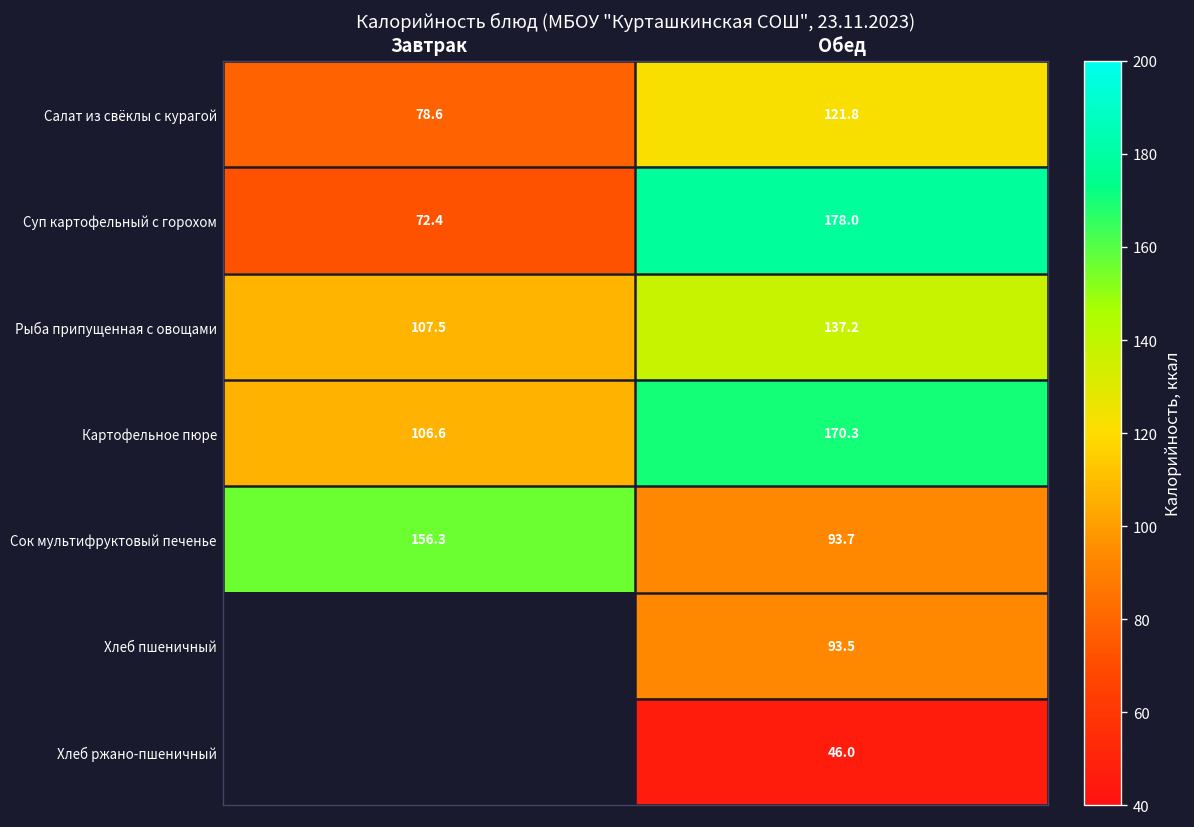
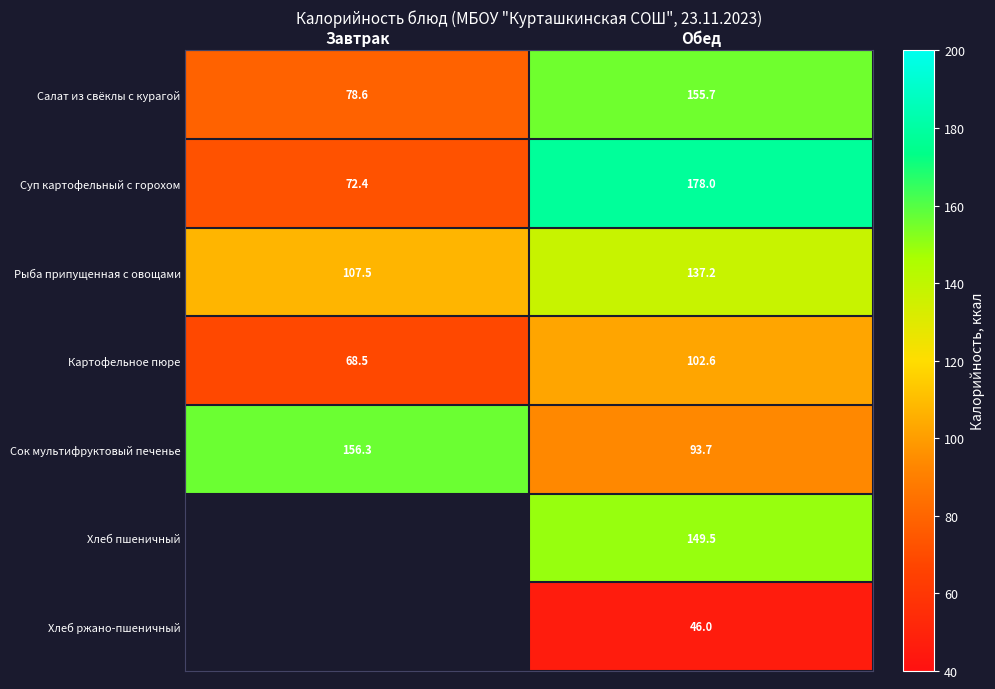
  {
    "Салат из свёклы с курагой": {
      "Завтрак": 78.6,
-     "Обед": 121.8
+     "Обед": 155.7
    },
    "Суп картофельный с горохом": {
      "Завтрак": 72.4,
      "Обед": 178.0
    },
    "Рыба припущенная с овощами": {
      "Завтрак": 107.5,
      "Обед": 137.2
    },
    "Картофельное пюре": {
-     "Завтрак": 106.6,
-     "Обед": 170.3
+     "Завтрак": 68.5,
+     "Обед": 102.6
    },
    "Сок мультифруктовый печенье": {
      "Завтрак": 156.3,
      "Обед": 93.7
    },
    "Хлеб пшеничный": {
-     "Обед": 93.5
+     "Обед": 149.5
    },
    "Хлеб ржано-пшеничный": {
      "Обед": 46.0
    }
  }
